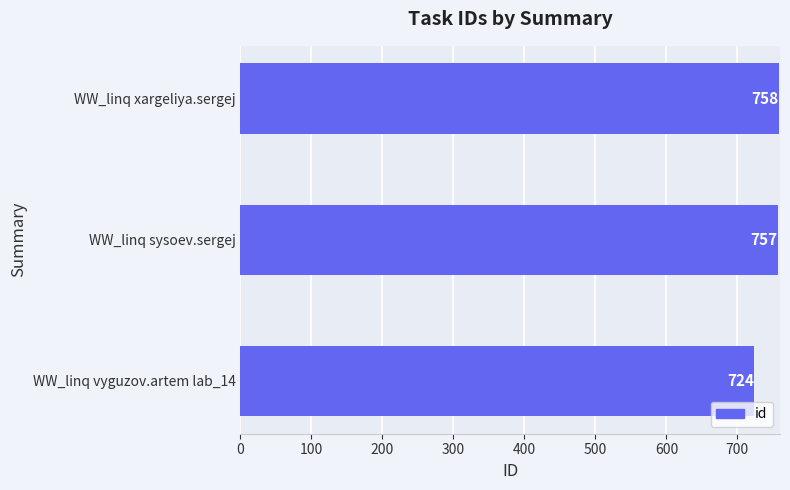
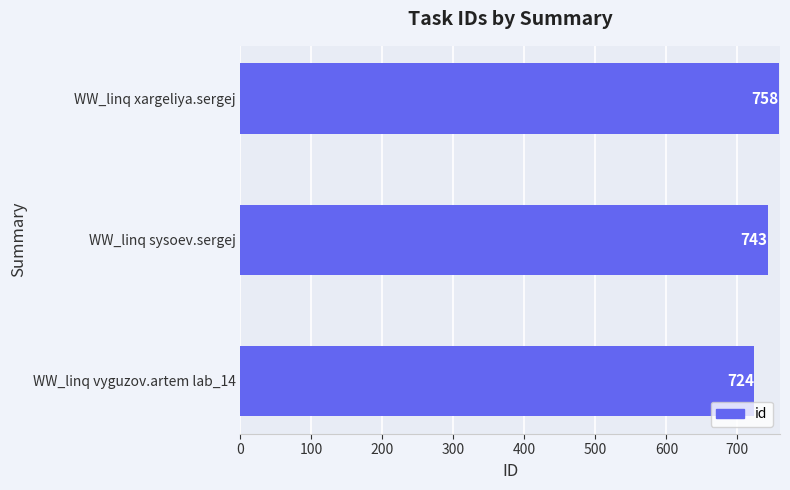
  {
    "WW_linq xargeliya.sergej": 758,
-   "WW_linq sysoev.sergej": 757,
+   "WW_linq sysoev.sergej": 743,
    "WW_linq vyguzov.artem lab_14": 724
  }
